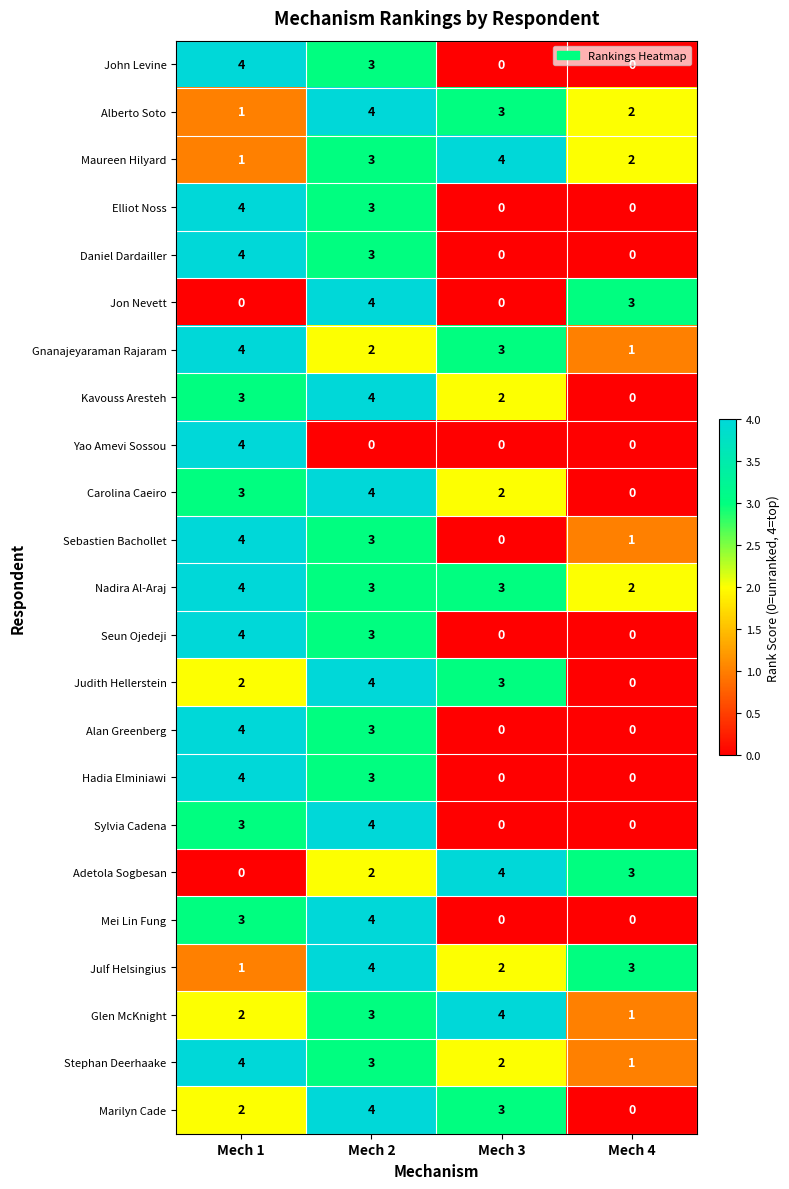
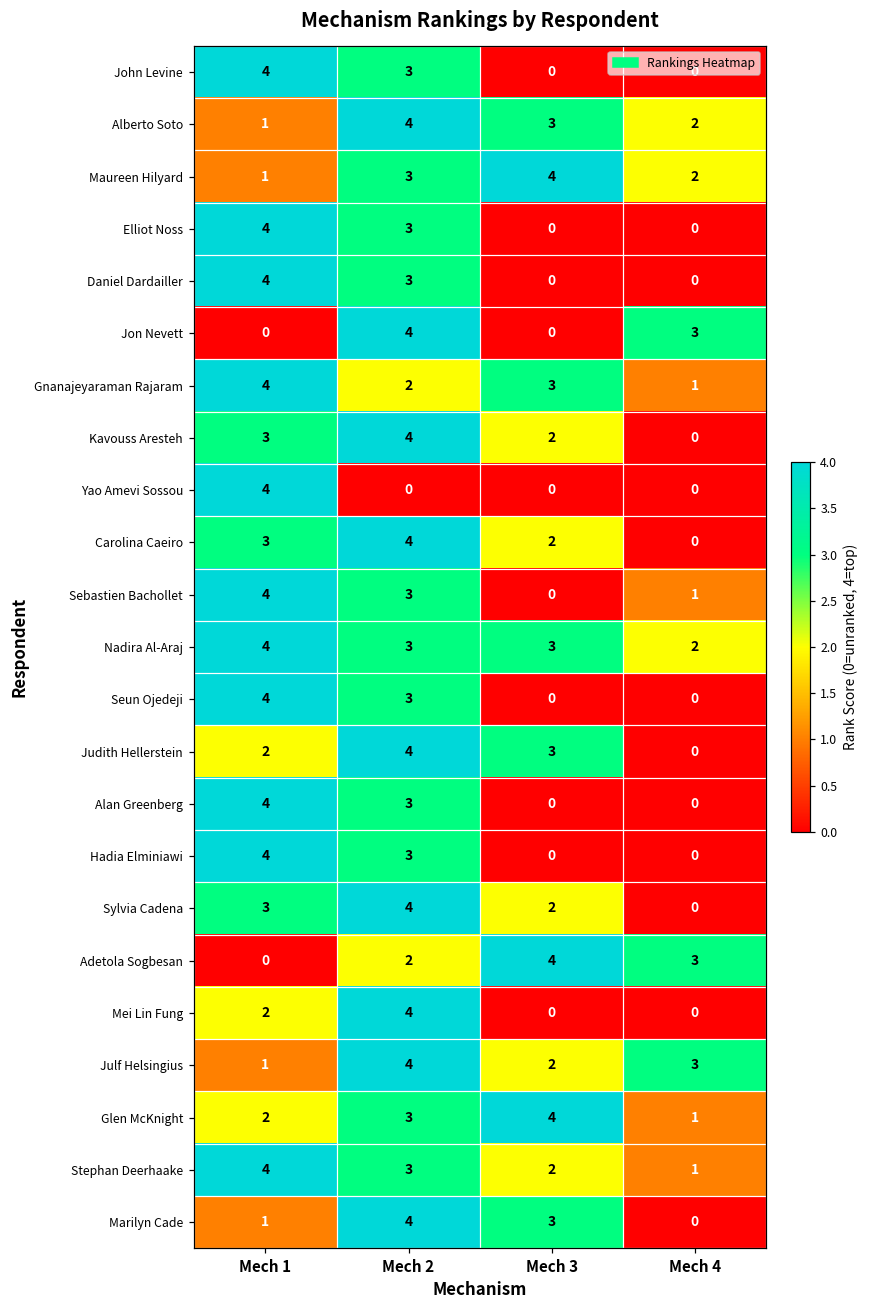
  {
    "John Levine": {
      "Mech 1": 4,
      "Mech 2": 3,
      "Mech 3": 0
    },
    "Alberto Soto": {
      "Mech 1": 1,
      "Mech 2": 4,
      "Mech 3": 3,
      "Mech 4": 2
    },
    "Maureen Hilyard": {
      "Mech 1": 1,
      "Mech 2": 3,
      "Mech 3": 4,
      "Mech 4": 2
    },
    "Elliot Noss": {
      "Mech 1": 4,
      "Mech 2": 3,
      "Mech 3": 0,
      "Mech 4": 0
    },
    "Daniel Dardailler": {
      "Mech 1": 4,
      "Mech 2": 3,
      "Mech 3": 0,
      "Mech 4": 0
    },
    "Jon Nevett": {
      "Mech 1": 0,
      "Mech 2": 4,
      "Mech 3": 0,
      "Mech 4": 3
    },
    "Gnanajeyaraman Rajaram": {
      "Mech 1": 4,
      "Mech 2": 2,
      "Mech 3": 3,
      "Mech 4": 1
    },
    "Kavouss Aresteh": {
      "Mech 1": 3,
      "Mech 2": 4,
      "Mech 3": 2,
      "Mech 4": 0
    },
    "Yao Amevi Sossou": {
      "Mech 1": 4,
      "Mech 2": 0,
      "Mech 3": 0,
      "Mech 4": 0
    },
    "Carolina Caeiro": {
      "Mech 1": 3,
      "Mech 2": 4,
      "Mech 3": 2,
      "Mech 4": 0
    },
    "Sebastien Bachollet": {
      "Mech 1": 4,
      "Mech 2": 3,
      "Mech 3": 0,
      "Mech 4": 1
    },
    "Nadira Al-Araj": {
      "Mech 1": 4,
      "Mech 2": 3,
      "Mech 3": 3,
      "Mech 4": 2
    },
    "Seun Ojedeji": {
      "Mech 1": 4,
      "Mech 2": 3,
      "Mech 3": 0,
      "Mech 4": 0
    },
    "Judith Hellerstein": {
      "Mech 1": 2,
      "Mech 2": 4,
      "Mech 3": 3,
      "Mech 4": 0
    },
    "Alan Greenberg": {
      "Mech 1": 4,
      "Mech 2": 3,
      "Mech 3": 0,
      "Mech 4": 0
    },
    "Hadia Elminiawi": {
      "Mech 1": 4,
      "Mech 2": 3,
      "Mech 3": 0,
      "Mech 4": 0
    },
    "Sylvia Cadena": {
      "Mech 1": 3,
      "Mech 2": 4,
-     "Mech 3": 0,
+     "Mech 3": 2,
      "Mech 4": 0
    },
    "Adetola Sogbesan": {
      "Mech 1": 0,
      "Mech 2": 2,
      "Mech 3": 4,
      "Mech 4": 3
    },
    "Mei Lin Fung": {
-     "Mech 1": 3,
+     "Mech 1": 2,
      "Mech 2": 4,
      "Mech 3": 0,
      "Mech 4": 0
    },
    "Julf Helsingius": {
      "Mech 1": 1,
      "Mech 2": 4,
      "Mech 3": 2,
      "Mech 4": 3
    },
    "Glen McKnight": {
      "Mech 1": 2,
      "Mech 2": 3,
      "Mech 3": 4,
      "Mech 4": 1
    },
    "Stephan Deerhaake": {
      "Mech 1": 4,
      "Mech 2": 3,
      "Mech 3": 2,
      "Mech 4": 1
    },
    "Marilyn Cade": {
-     "Mech 1": 2,
+     "Mech 1": 1,
      "Mech 2": 4,
      "Mech 3": 3,
      "Mech 4": 0
    }
  }
